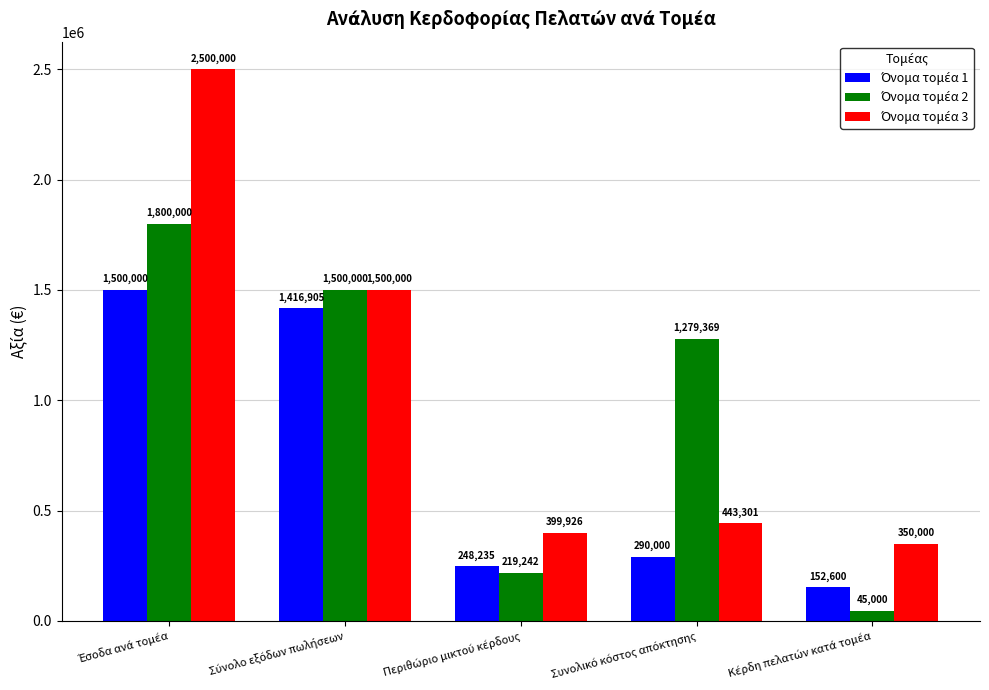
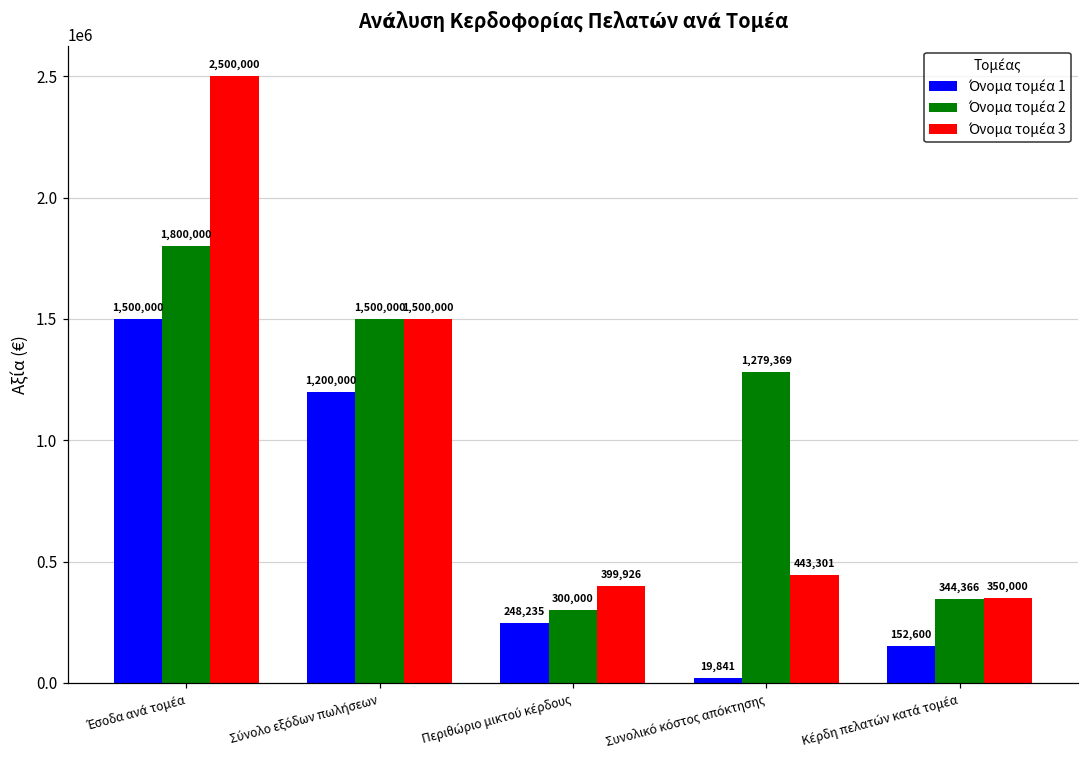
  {
    "Όνομα τομέα 1": {
      "Έσοδα ανά τομέα": "1,500,000",
-     "Σύνολο εξόδων πωλήσεων": "1,416,905",
+     "Σύνολο εξόδων πωλήσεων": "1,200,000",
      "Περιθώριο μικτού κέρδους": "248,235",
-     "Συνολικό κόστος απόκτησης": "290,000",
+     "Συνολικό κόστος απόκτησης": "19,841",
      "Κέρδη πελατών κατά τομέα": "152,600"
    },
    "Όνομα τομέα 2": {
      "Έσοδα ανά τομέα": "1,800,000",
      "Σύνολο εξόδων πωλήσεων": "1,500,000",
-     "Περιθώριο μικτού κέρδους": "219,242",
+     "Περιθώριο μικτού κέρδους": "300,000",
      "Συνολικό κόστος απόκτησης": "1,279,369",
-     "Κέρδη πελατών κατά τομέα": "45,000"
+     "Κέρδη πελατών κατά τομέα": "344,366"
    },
    "Όνομα τομέα 3": {
      "Έσοδα ανά τομέα": "2,500,000",
      "Σύνολο εξόδων πωλήσεων": "1,500,000",
      "Περιθώριο μικτού κέρδους": "399,926",
      "Συνολικό κόστος απόκτησης": "443,301",
      "Κέρδη πελατών κατά τομέα": "350,000"
    }
  }
